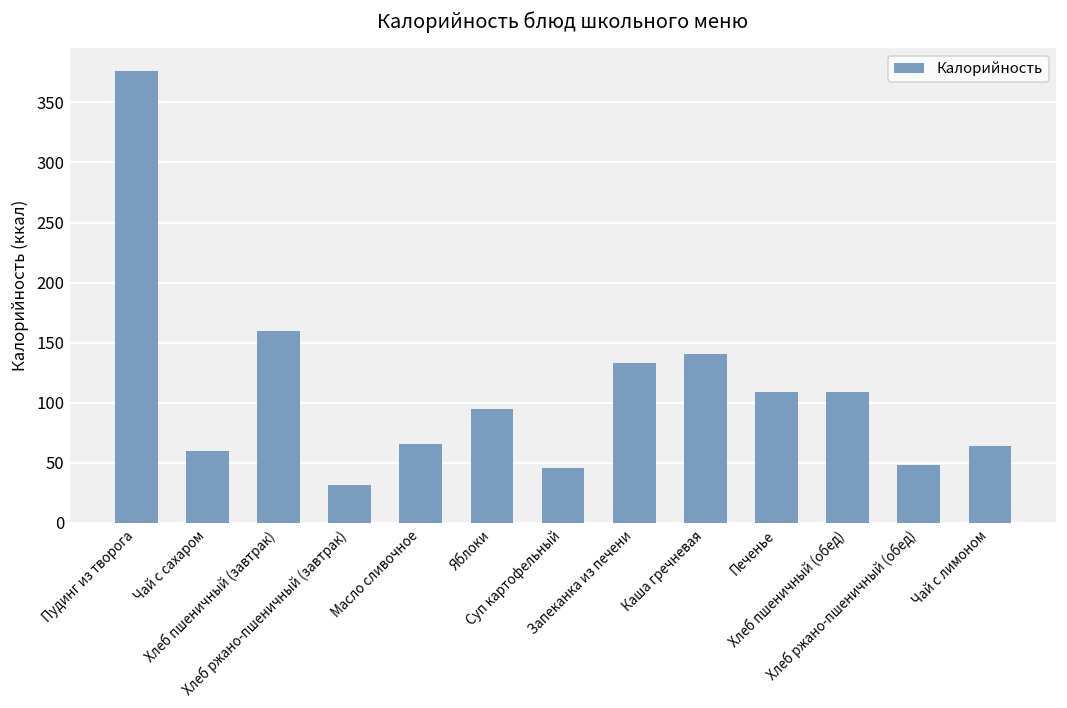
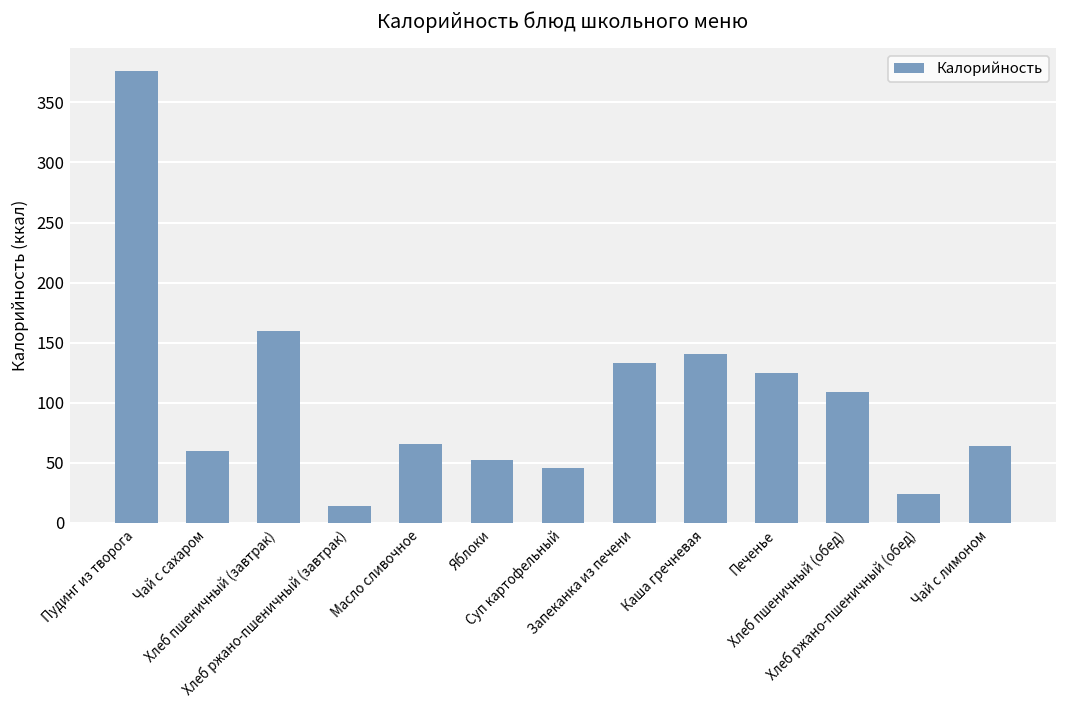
  {
    "Пудинг из творога": 376,
    "Чай с сахаром": 60,
    "Хлеб пшеничный (завтрак)": 160,
-   "Хлеб ржано-пшеничный (завтрак)": 32,
+   "Хлеб ржано-пшеничный (завтрак)": 14,
    "Масло сливочное": 66,
-   "Яблоки": 95,
+   "Яблоки": 52,
    "Суп картофельный": 46,
    "Запеканка из печени": 133,
    "Каша гречневая": 141,
-   "Печенье": 109,
+   "Печенье": 125,
    "Хлеб пшеничный (обед)": 109,
-   "Хлеб ржано-пшеничный (обед)": 48,
+   "Хлеб ржано-пшеничный (обед)": 24,
    "Чай с лимоном": 64
  }
